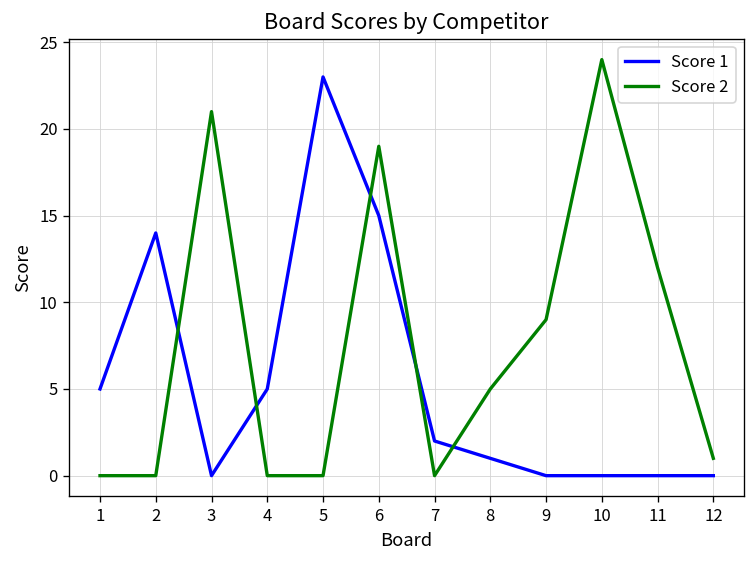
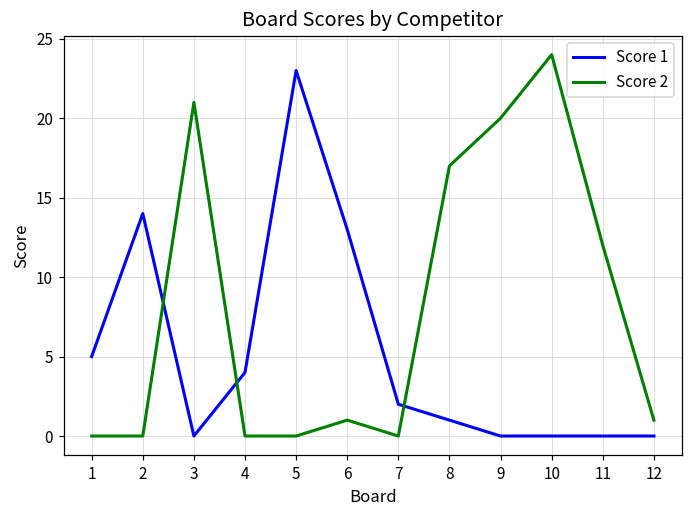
  {
    "Score 1": {
      "1": 5,
      "2": 14,
      "3": 0,
-     "4": 5,
+     "4": 4,
      "5": 23,
-     "6": 15,
+     "6": 13,
      "7": 2,
      "8": 1,
      "9": 0,
      "10": 0,
      "11": 0,
      "12": 0
    },
    "Score 2": {
      "1": 0,
      "2": 0,
      "3": 21,
      "4": 0,
      "5": 0,
-     "6": 19,
+     "6": 1,
      "7": 0,
-     "8": 5,
-     "9": 9,
+     "8": 17,
+     "9": 20,
      "10": 24,
      "11": 12,
      "12": 1
    }
  }
